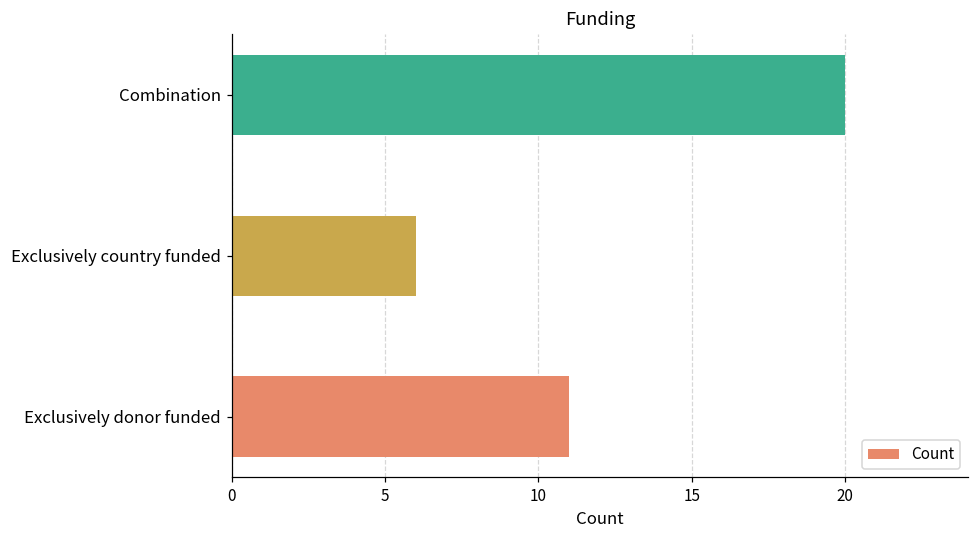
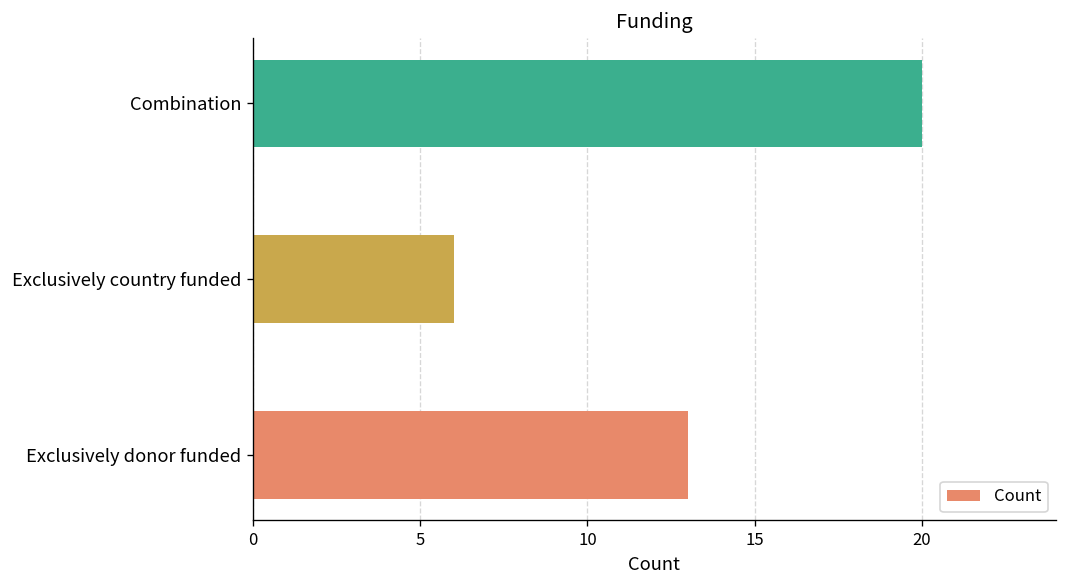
  {
    "Combination": 20,
    "Exclusively country funded": 6,
-   "Exclusively donor funded": 11
+   "Exclusively donor funded": 13
  }
